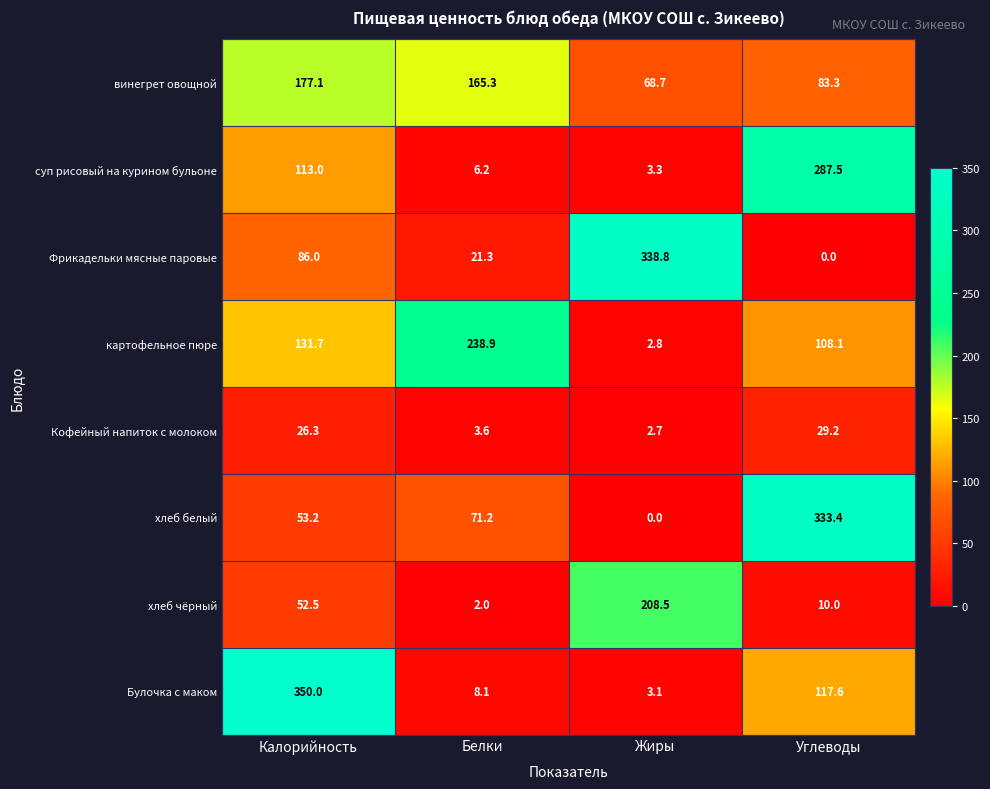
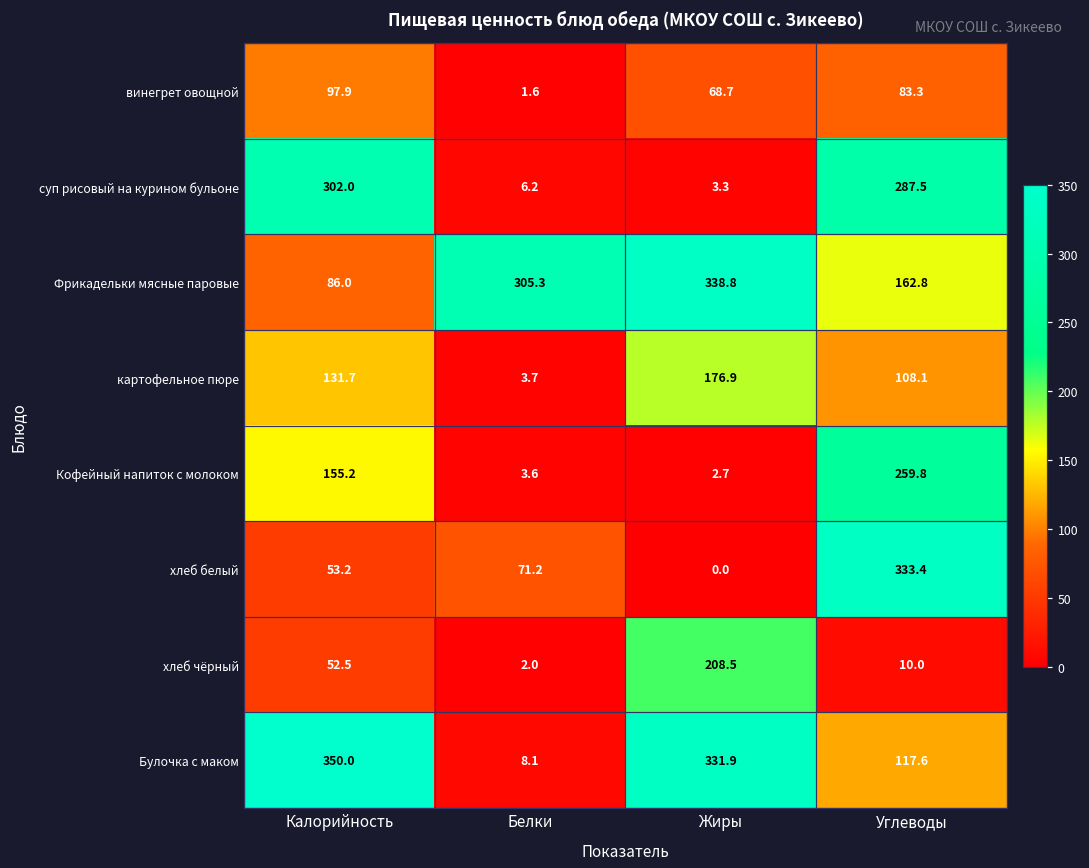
  {
    "винегрет овощной": {
-     "Калорийность": 177.1,
-     "Белки": 165.3,
+     "Калорийность": 97.9,
+     "Белки": 1.6,
      "Жиры": 68.7,
      "Углеводы": 83.3
    },
    "суп рисовый на курином бульоне": {
-     "Калорийность": 113.0,
+     "Калорийность": 302.0,
      "Белки": 6.2,
      "Жиры": 3.3,
      "Углеводы": 287.5
    },
    "Фрикадельки мясные паровые": {
      "Калорийность": 86.0,
-     "Белки": 21.3,
+     "Белки": 305.3,
      "Жиры": 338.8,
-     "Углеводы": 0.0
+     "Углеводы": 162.8
    },
    "картофельное пюре": {
      "Калорийность": 131.7,
-     "Белки": 238.9,
-     "Жиры": 2.8,
+     "Белки": 3.7,
+     "Жиры": 176.9,
      "Углеводы": 108.1
    },
    "Кофейный напиток с молоком": {
-     "Калорийность": 26.3,
+     "Калорийность": 155.2,
      "Белки": 3.6,
      "Жиры": 2.7,
-     "Углеводы": 29.2
+     "Углеводы": 259.8
    },
    "хлеб белый": {
      "Калорийность": 53.2,
      "Белки": 71.2,
      "Жиры": 0.0,
      "Углеводы": 333.4
    },
    "хлеб чёрный": {
      "Калорийность": 52.5,
      "Белки": 2.0,
      "Жиры": 208.5,
      "Углеводы": 10.0
    },
    "Булочка с маком": {
      "Калорийность": 350.0,
      "Белки": 8.1,
-     "Жиры": 3.1,
+     "Жиры": 331.9,
      "Углеводы": 117.6
    }
  }
